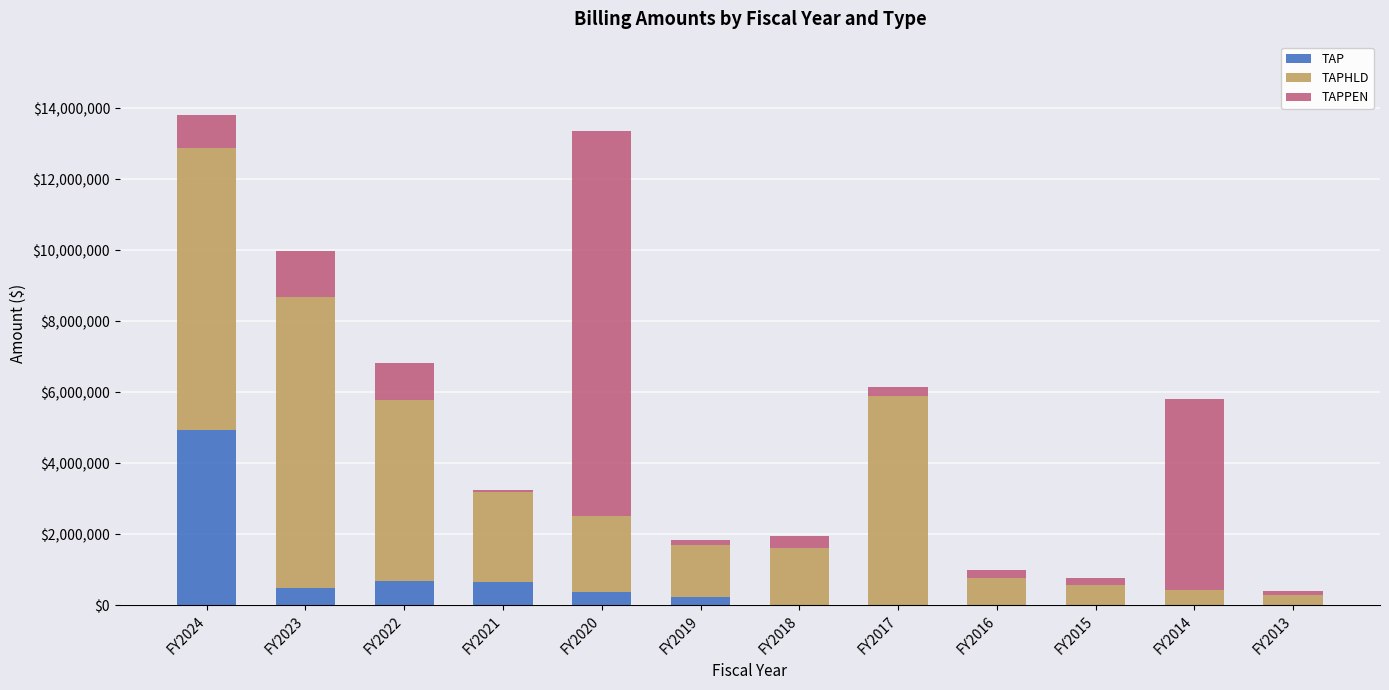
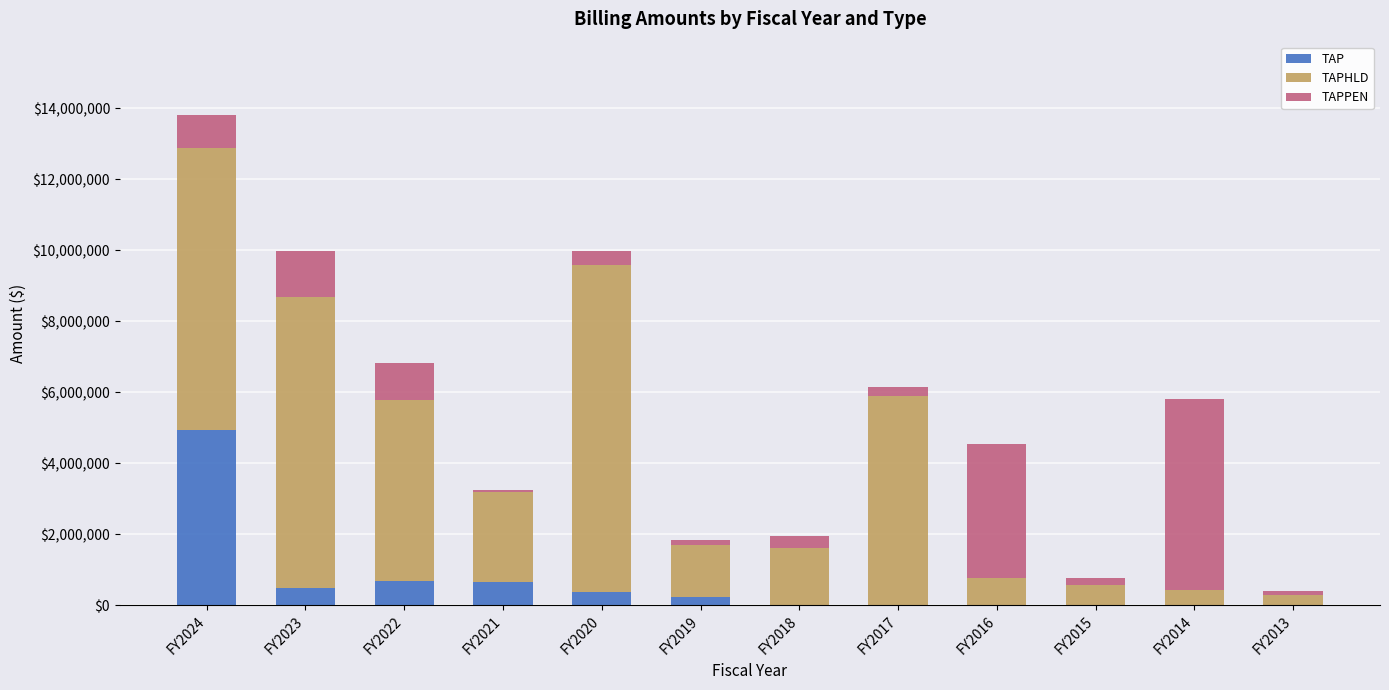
  {
    "TAP": {
      "FY2024": "$4,900,000",
      "FY2023": "$500,000",
      "FY2022": "$700,000",
      "FY2021": "$700,000",
      "FY2020": "$400,000",
      "FY2019": "$200,000",
      "FY2017": "$0",
      "FY2016": "$0",
      "FY2015": "$0",
      "FY2014": "$0",
      "FY2013": "$0"
    },
    "TAPHLD": {
      "FY2024": "$8,000,000",
      "FY2023": "$8,200,000",
      "FY2022": "$5,100,000",
      "FY2021": "$2,500,000",
-     "FY2020": "$2,200,000",
+     "FY2020": "$9,200,000",
      "FY2019": "$1,500,000",
      "FY2018": "$1,600,000",
      "FY2017": "$5,900,000",
      "FY2016": "$800,000",
      "FY2015": "$600,000",
      "FY2014": "$400,000",
      "FY2013": "$300,000"
    },
    "TAPPEN": {
      "FY2024": "$900,000",
      "FY2023": "$1,300,000",
      "FY2022": "$1,100,000",
-     "FY2020": "$10,800,000",
+     "FY2020": "$400,000",
      "FY2019": "$100,000",
      "FY2018": "$300,000",
      "FY2017": "$300,000",
-     "FY2016": "$200,000",
+     "FY2016": "$3,800,000",
      "FY2015": "$200,000",
      "FY2014": "$5,400,000",
      "FY2013": "$100,000"
    }
  }
